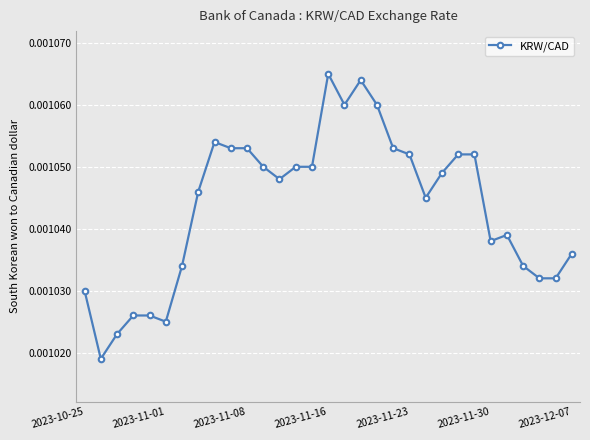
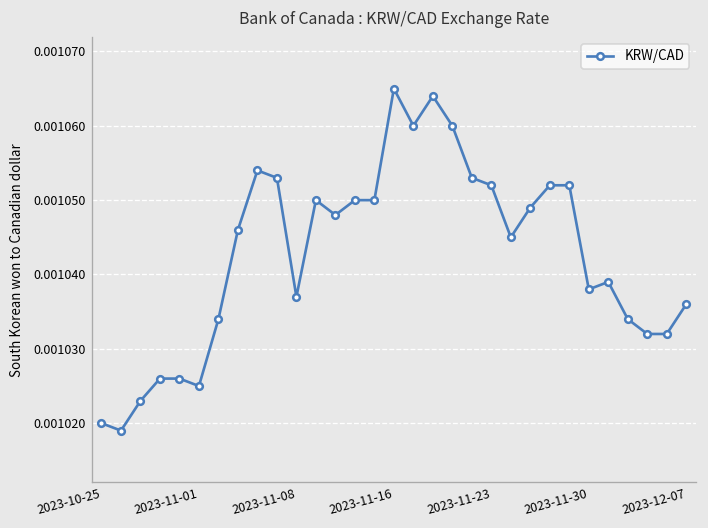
  {
-   "2023-10-25": 0.00103,
+   "2023-10-25": 0.00102,
    "2023-11-01": 0.001025,
-   "2023-11-08": 0.001053,
+   "2023-11-08": 0.001037,
    "2023-11-16": 0.001065,
    "2023-11-23": 0.001052,
    "2023-11-30": 0.001038,
    "2023-12-07": 0.001036
  }
